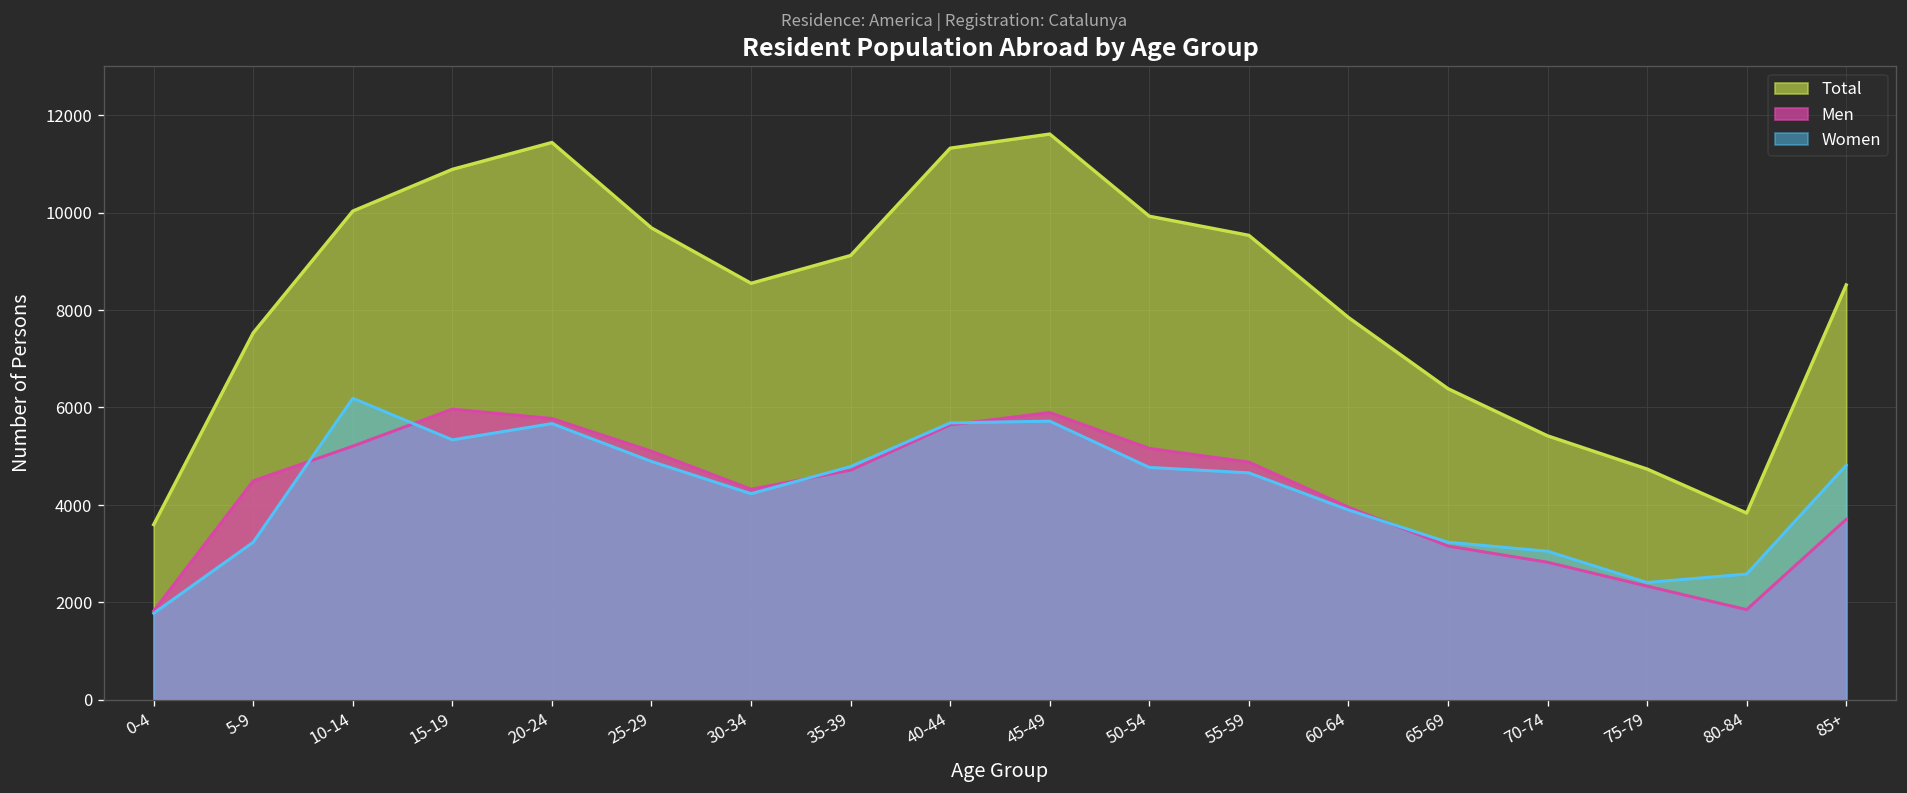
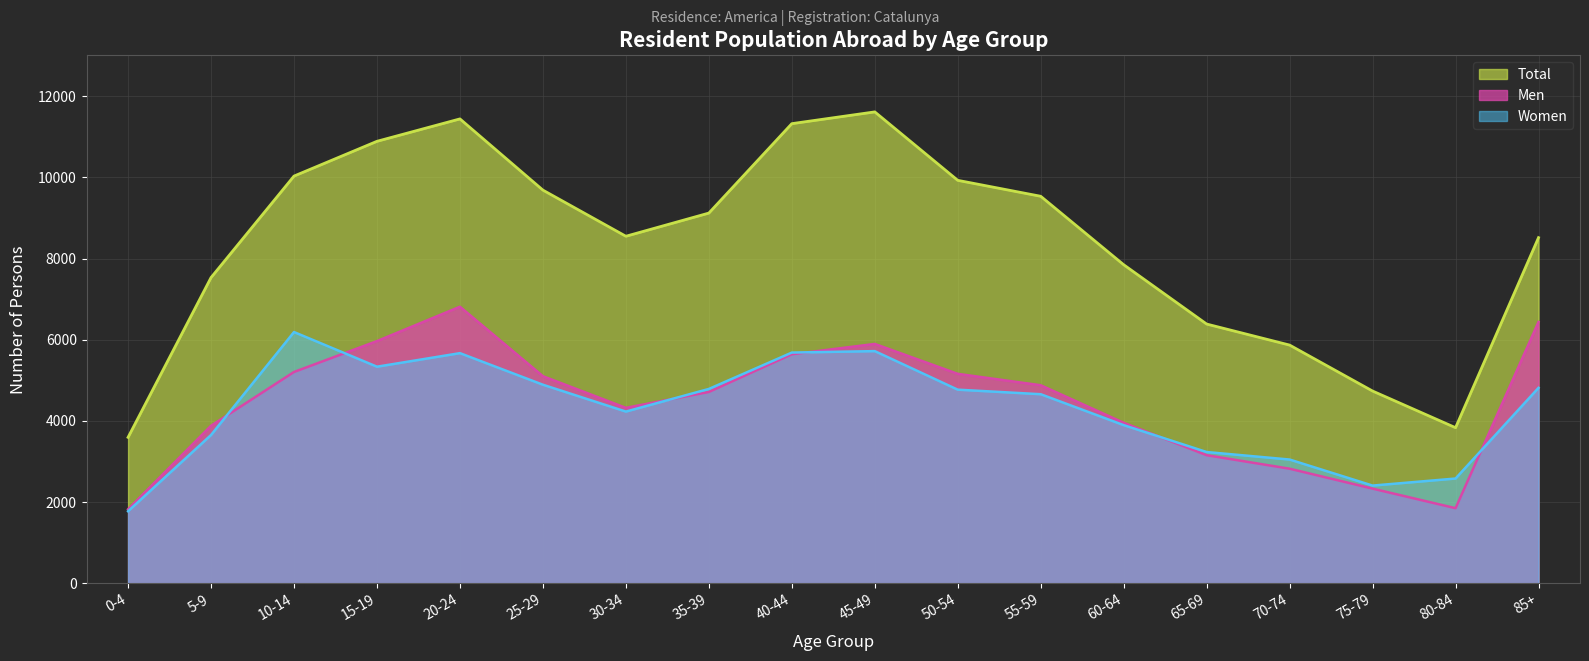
  {
    "Total": {
      "0-4": 3600,
      "5-9": 7500,
      "10-14": 10000,
      "15-19": 10900,
      "20-24": 11400,
      "25-29": 9700,
      "30-34": 8600,
      "35-39": 9100,
      "40-44": 11300,
      "45-49": 11600,
      "50-54": 9900,
      "55-59": 9500,
      "60-64": 7800,
      "65-69": 6400,
-     "70-74": 5400,
+     "70-74": 5900,
      "75-79": 4700,
      "80-84": 3800,
      "85+": 8500
    },
    "Men": {
-     "5-9": 4500,
+     "5-9": 3900,
      "10-14": 5200,
      "15-19": 6000,
-     "20-24": 5800,
+     "20-24": 6800,
      "25-29": 5100,
      "30-34": 4300,
      "35-39": 4700,
      "45-49": 5900,
      "50-54": 5200,
      "55-59": 4900,
      "65-69": 3200,
      "70-74": 2800,
      "75-79": 2300,
      "80-84": 1800,
-     "85+": 3700
+     "85+": 6400
    },
    "Women": {
-     "5-9": 3200,
+     "5-9": 3700,
      "10-14": 6200,
      "15-19": 5300,
      "20-24": 5700,
      "25-29": 4900,
      "30-34": 4200,
      "35-39": 4800,
      "45-49": 5700,
      "50-54": 4800,
      "55-59": 4700,
      "65-69": 3200,
      "70-74": 3000,
      "75-79": 2400,
      "80-84": 2600,
      "85+": 4800
    }
  }
